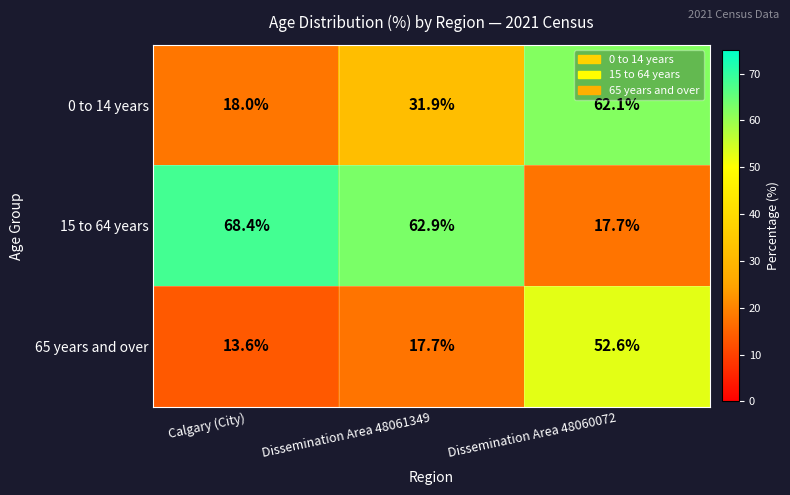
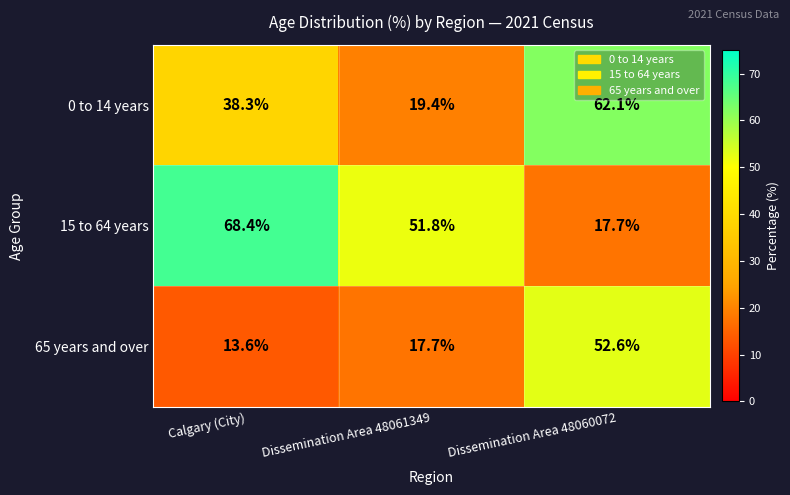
  {
    "0 to 14 years": {
-     "Calgary (City)": "18.0%",
-     "Dissemination Area 48061349": "31.9%"
+     "Calgary (City)": "38.3%",
+     "Dissemination Area 48061349": "19.4%"
    },
    "15 to 64 years": {
      "Calgary (City)": "68.4%",
-     "Dissemination Area 48061349": "62.9%",
+     "Dissemination Area 48061349": "51.8%",
      "Dissemination Area 48060072": "17.7%"
    },
    "65 years and over": {
      "Calgary (City)": "13.6%",
      "Dissemination Area 48061349": "17.7%",
      "Dissemination Area 48060072": "52.6%"
    }
  }
